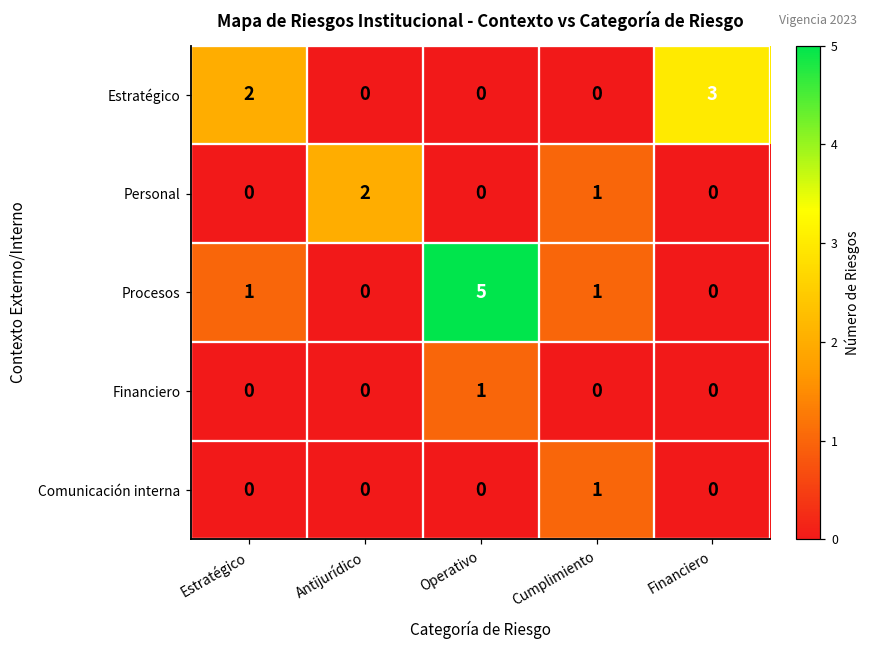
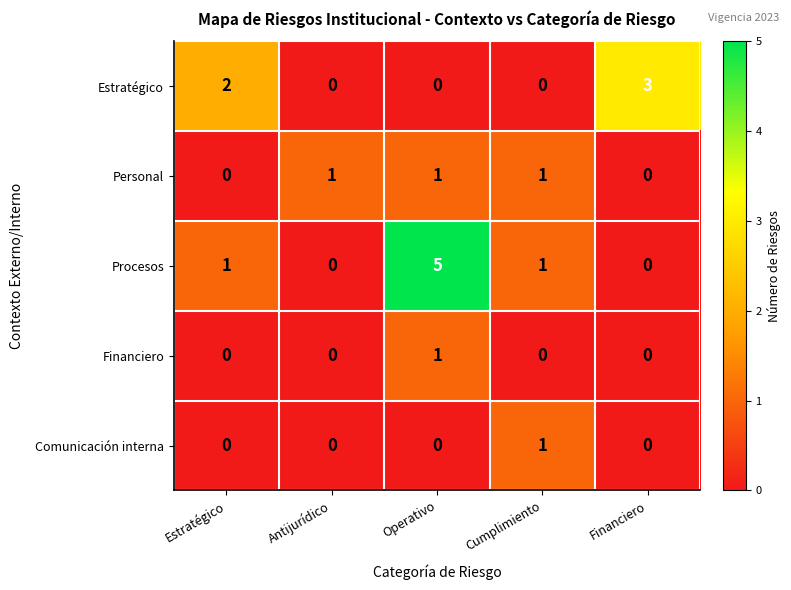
  {
    "Estratégico": {
      "Estratégico": 2,
      "Antijurídico": 0,
      "Operativo": 0,
      "Cumplimiento": 0,
      "Financiero": 3
    },
    "Personal": {
      "Estratégico": 0,
-     "Antijurídico": 2,
-     "Operativo": 0,
+     "Antijurídico": 1,
+     "Operativo": 1,
      "Cumplimiento": 1,
      "Financiero": 0
    },
    "Procesos": {
      "Estratégico": 1,
      "Antijurídico": 0,
      "Operativo": 5,
      "Cumplimiento": 1,
      "Financiero": 0
    },
    "Financiero": {
      "Estratégico": 0,
      "Antijurídico": 0,
      "Operativo": 1,
      "Cumplimiento": 0,
      "Financiero": 0
    },
    "Comunicación interna": {
      "Estratégico": 0,
      "Antijurídico": 0,
      "Operativo": 0,
      "Cumplimiento": 1,
      "Financiero": 0
    }
  }
